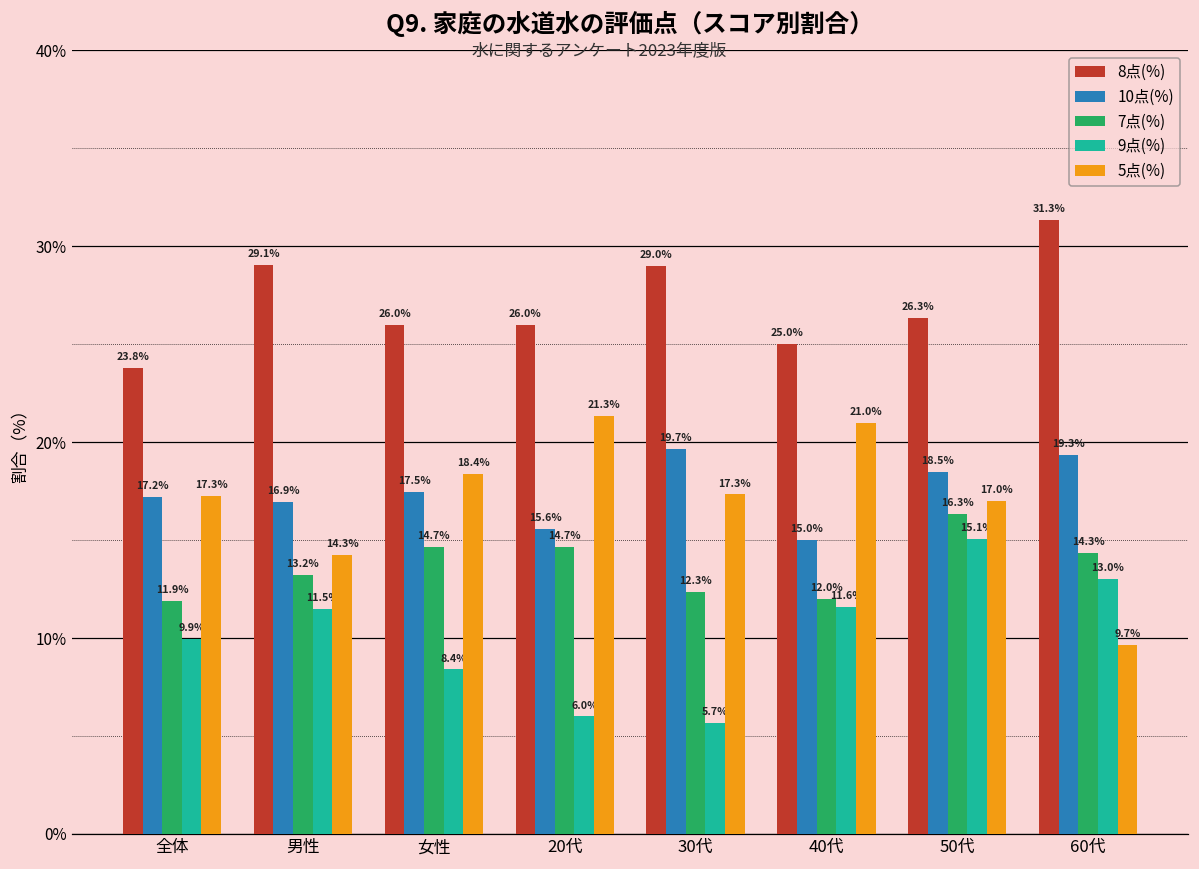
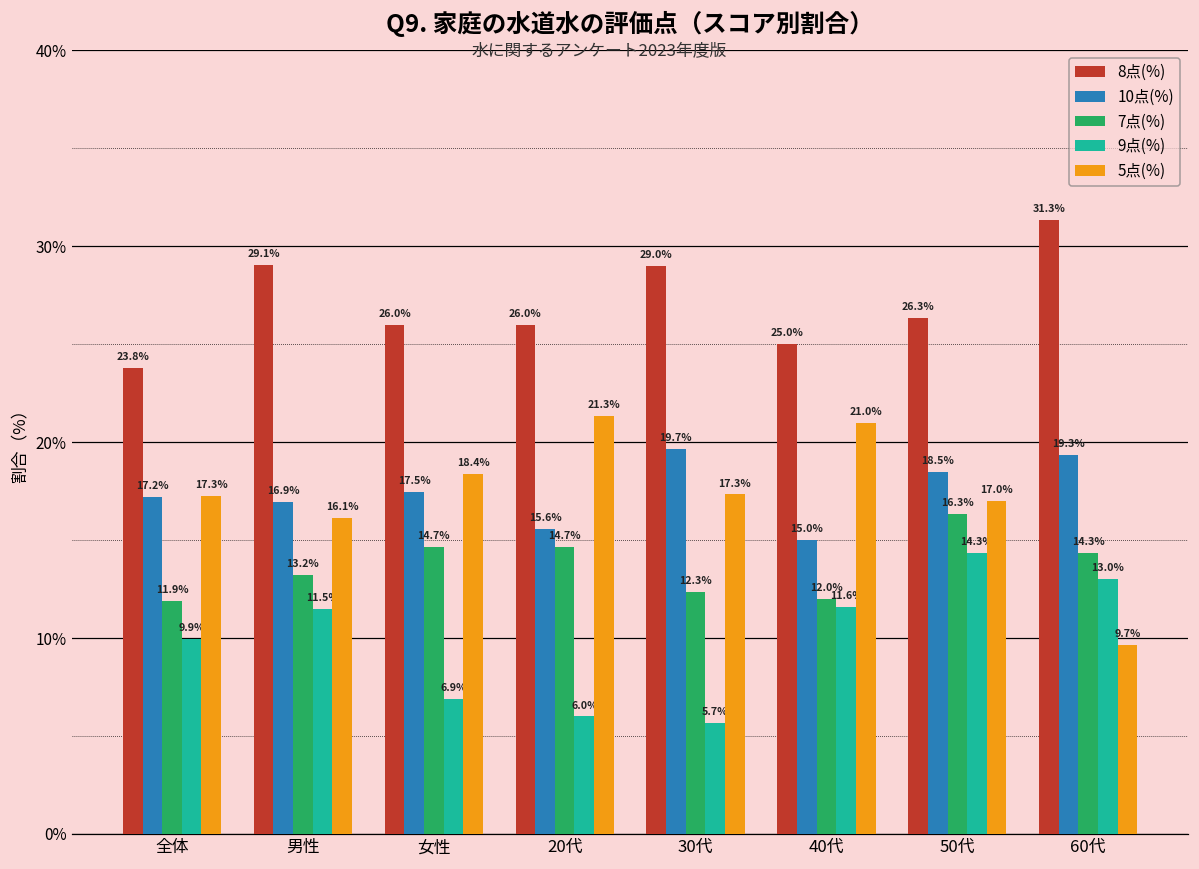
  {
    "8点(%)": {
      "全体": "23.8%",
      "男性": "29.1%",
      "女性": "26.0%",
      "20代": "26.0%",
      "30代": "29.0%",
      "40代": "25.0%",
      "50代": "26.3%",
      "60代": "31.3%"
    },
    "10点(%)": {
      "全体": "17.2%",
      "男性": "16.9%",
      "女性": "17.5%",
      "20代": "15.6%",
      "30代": "19.7%",
      "40代": "15.0%",
      "50代": "18.5%",
      "60代": "19.3%"
    },
    "7点(%)": {
      "全体": "11.9%",
      "男性": "13.2%",
      "女性": "14.7%",
      "20代": "14.7%",
      "30代": "12.3%",
      "40代": "12.0%",
      "50代": "16.3%",
      "60代": "14.3%"
    },
    "9点(%)": {
      "全体": "9.9%",
      "男性": "11.5%",
-     "女性": "8.4%",
+     "女性": "6.9%",
      "20代": "6.0%",
      "30代": "5.7%",
      "40代": "11.6%",
-     "50代": "15.1%",
+     "50代": "14.3%",
      "60代": "13.0%"
    },
    "5点(%)": {
      "全体": "17.3%",
-     "男性": "14.3%",
+     "男性": "16.1%",
      "女性": "18.4%",
      "20代": "21.3%",
      "30代": "17.3%",
      "40代": "21.0%",
      "50代": "17.0%",
      "60代": "9.7%"
    }
  }
